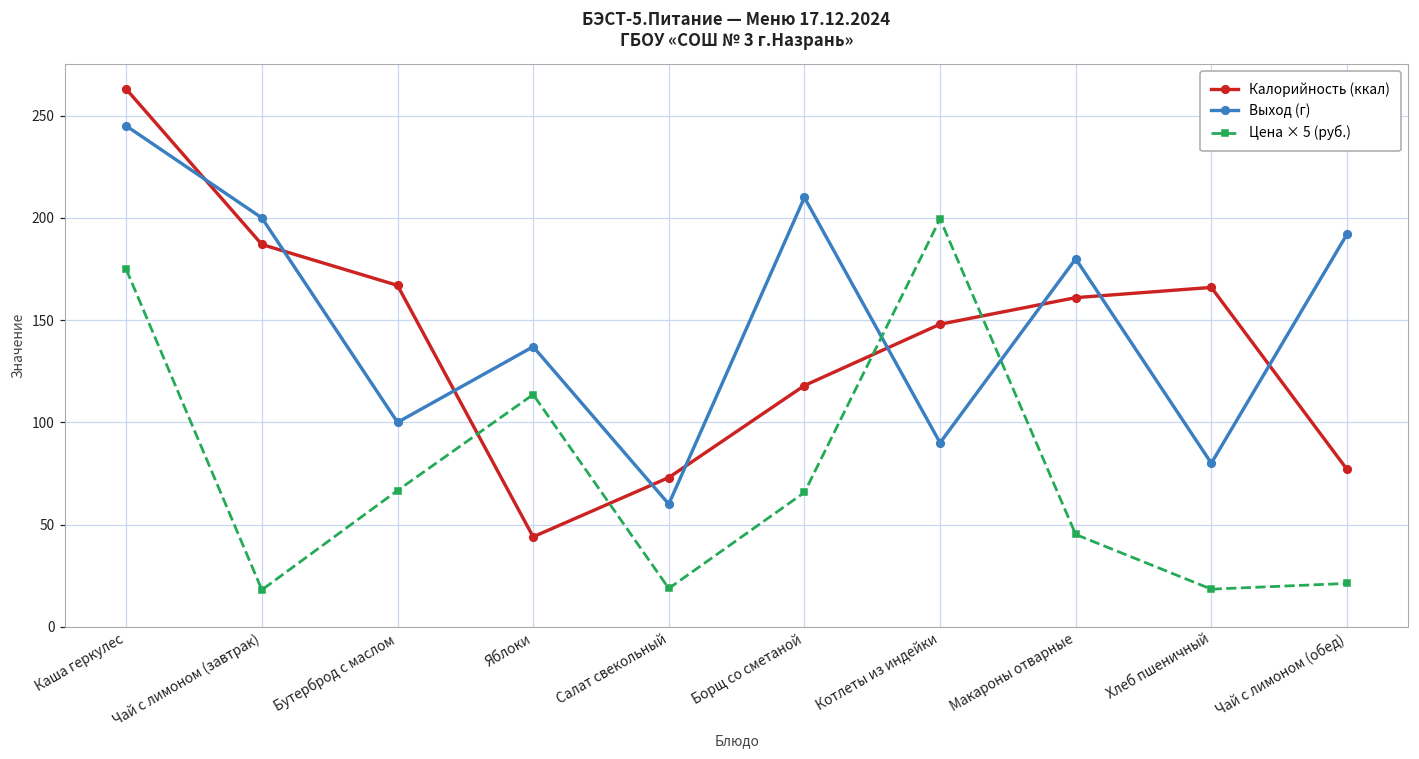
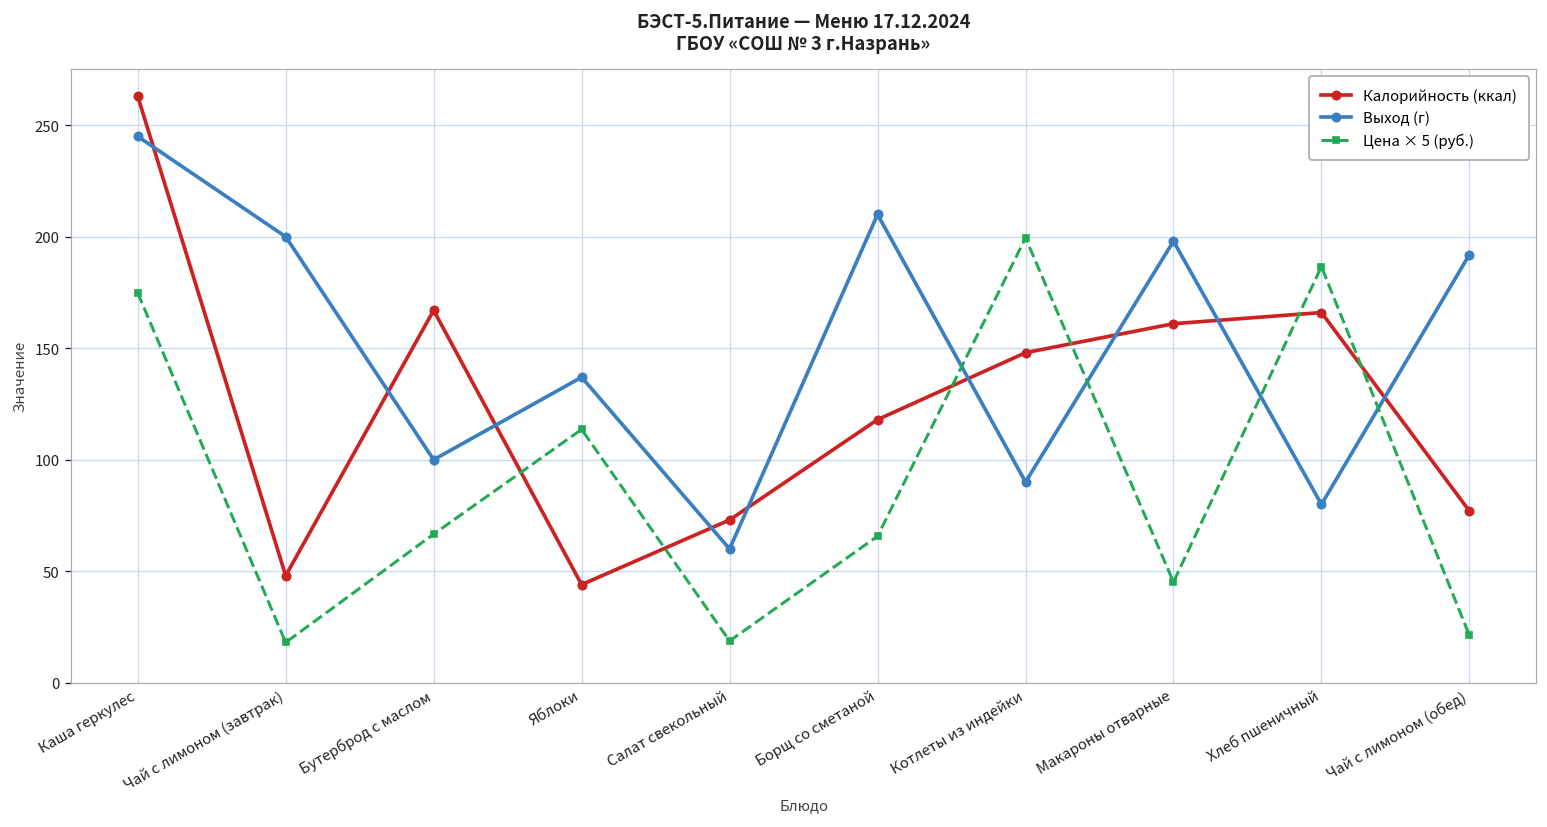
  {
    "Калорийность (ккал)": {
      "Каша геркулес": 263,
-     "Чай с лимоном (завтрак)": 187,
+     "Чай с лимоном (завтрак)": 48,
      "Бутерброд с маслом": 167,
      "Яблоки": 44,
      "Салат свекольный": 73,
      "Борщ со сметаной": 118,
      "Котлеты из индейки": 148,
      "Макароны отварные": 161,
      "Хлеб пшеничный": 166,
      "Чай с лимоном (обед)": 77
    },
    "Выход (г)": {
      "Каша геркулес": 245,
      "Чай с лимоном (завтрак)": 200,
      "Бутерброд с маслом": 100,
      "Яблоки": 137,
      "Салат свекольный": 60,
      "Борщ со сметаной": 210,
      "Котлеты из индейки": 90,
-     "Макароны отварные": 180,
+     "Макароны отварные": 198,
      "Хлеб пшеничный": 80,
      "Чай с лимоном (обед)": 192
    },
    "Цена × 5 (руб.)": {
      "Каша геркулес": 175,
      "Чай с лимоном (завтрак)": 18,
      "Бутерброд с маслом": 67,
      "Яблоки": 114,
      "Салат свекольный": 19,
      "Борщ со сметаной": 66,
      "Котлеты из индейки": 199,
      "Макароны отварные": 45,
-     "Хлеб пшеничный": 18,
+     "Хлеб пшеничный": 187,
      "Чай с лимоном (обед)": 21
    }
  }
